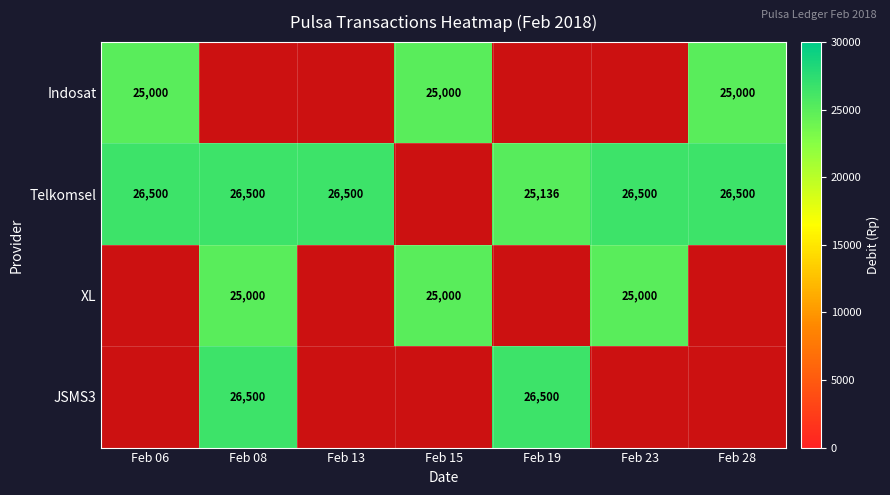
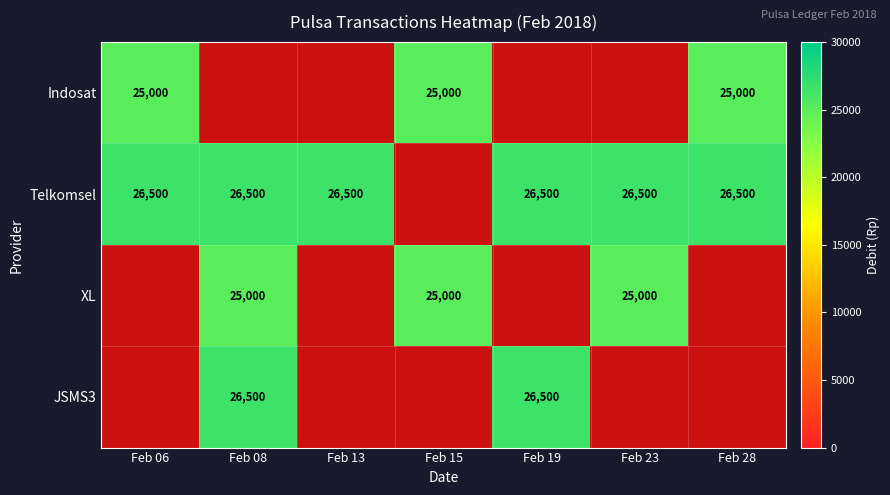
  {
    "Indosat": {
      "Feb 06": "25,000",
      "Feb 15": "25,000",
      "Feb 28": "25,000"
    },
    "Telkomsel": {
      "Feb 06": "26,500",
      "Feb 08": "26,500",
      "Feb 13": "26,500",
-     "Feb 19": "25,136",
+     "Feb 19": "26,500",
      "Feb 23": "26,500",
      "Feb 28": "26,500"
    },
    "XL": {
      "Feb 08": "25,000",
      "Feb 15": "25,000",
      "Feb 23": "25,000"
    },
    "JSMS3": {
      "Feb 08": "26,500",
      "Feb 19": "26,500"
    }
  }
